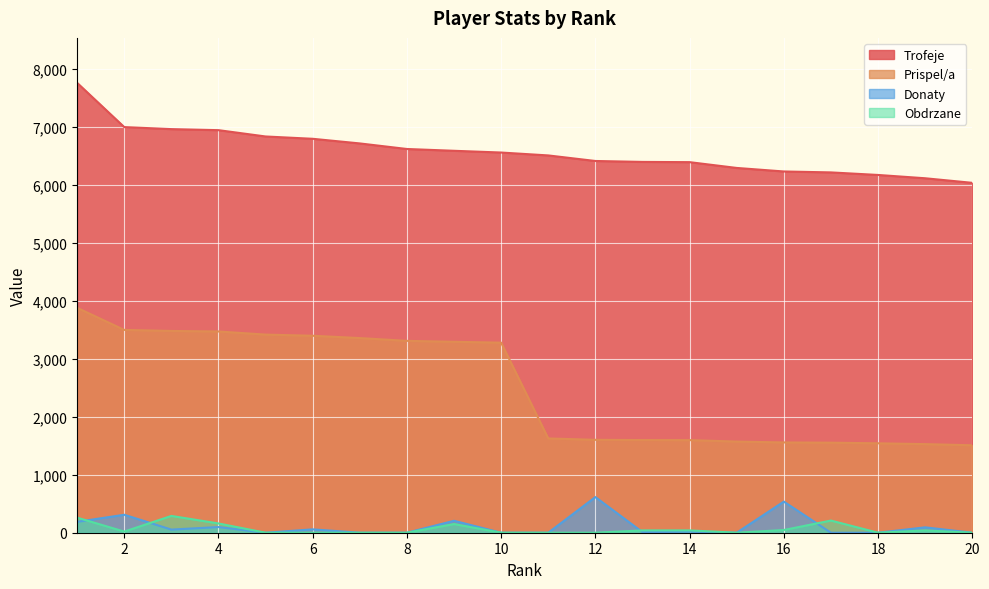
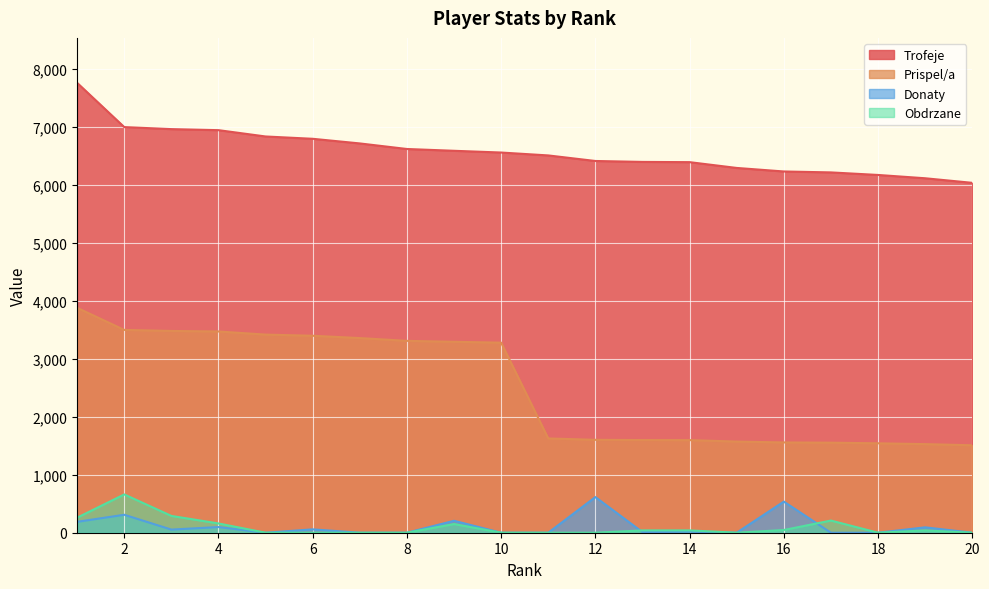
  {
    "Donaty": {
      "2": 300,
      "4": 100,
      "6": 100,
      "12": 600,
      "16": 500
    },
    "Obdrzane": {
-     "2": 0,
+     "2": 700,
      "4": 200,
      "6": 0,
      "12": 0,
      "16": 0
    }
  }
